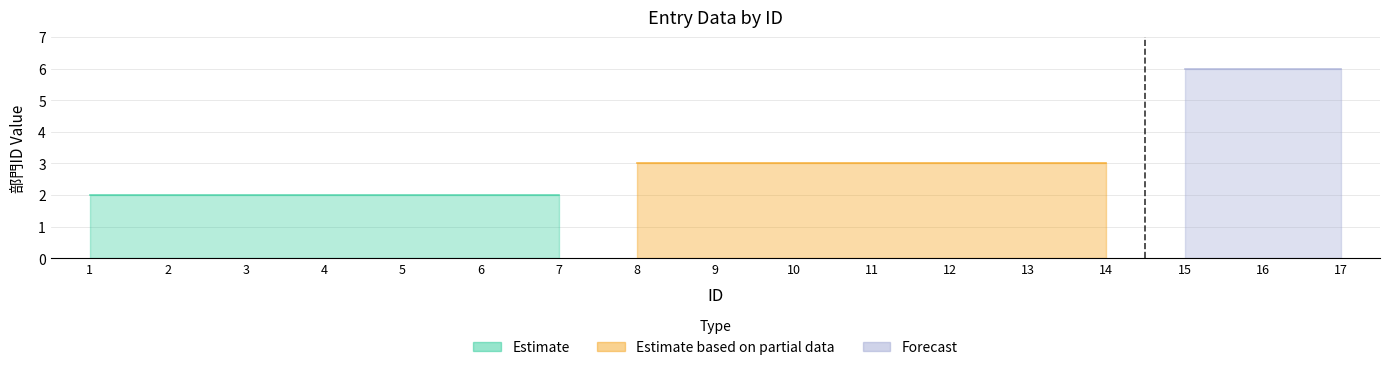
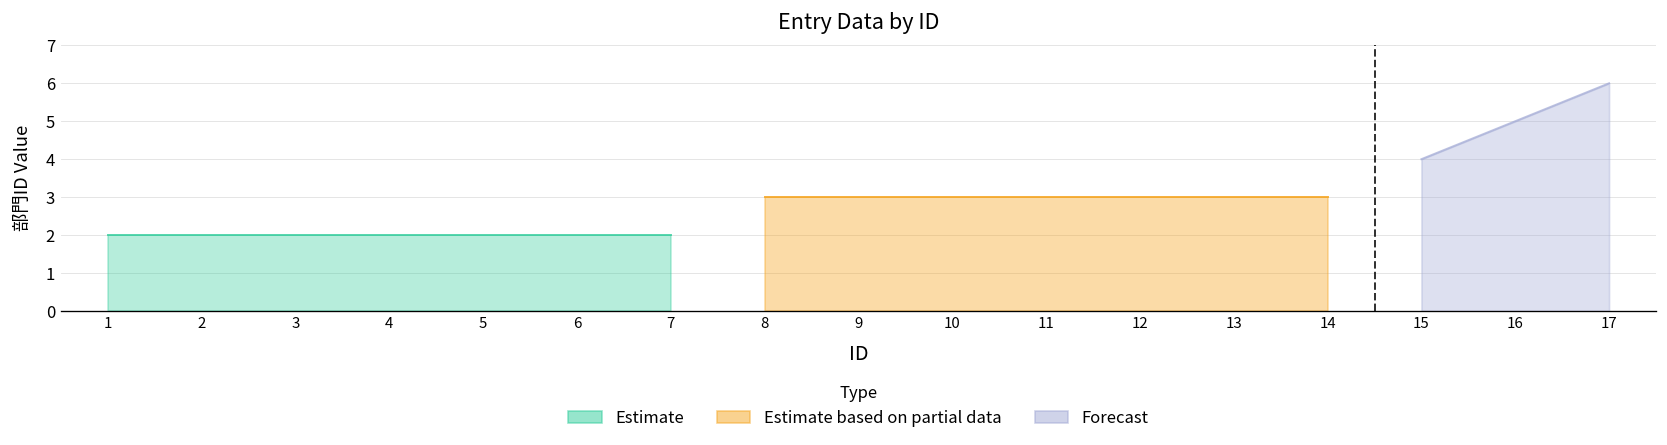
  {
    "Estimate": {
      "1": 2,
      "2": 2,
      "3": 2,
      "4": 2,
      "5": 2,
      "6": 2,
      "7": 2
    },
    "Estimate based on partial data": {
      "8": 3,
      "9": 3,
      "10": 3,
      "11": 3,
      "12": 3,
      "13": 3,
      "14": 3
    },
    "Forecast": {
-     "15": 6,
-     "16": 6,
+     "15": 4,
+     "16": 5,
      "17": 6
    }
  }
